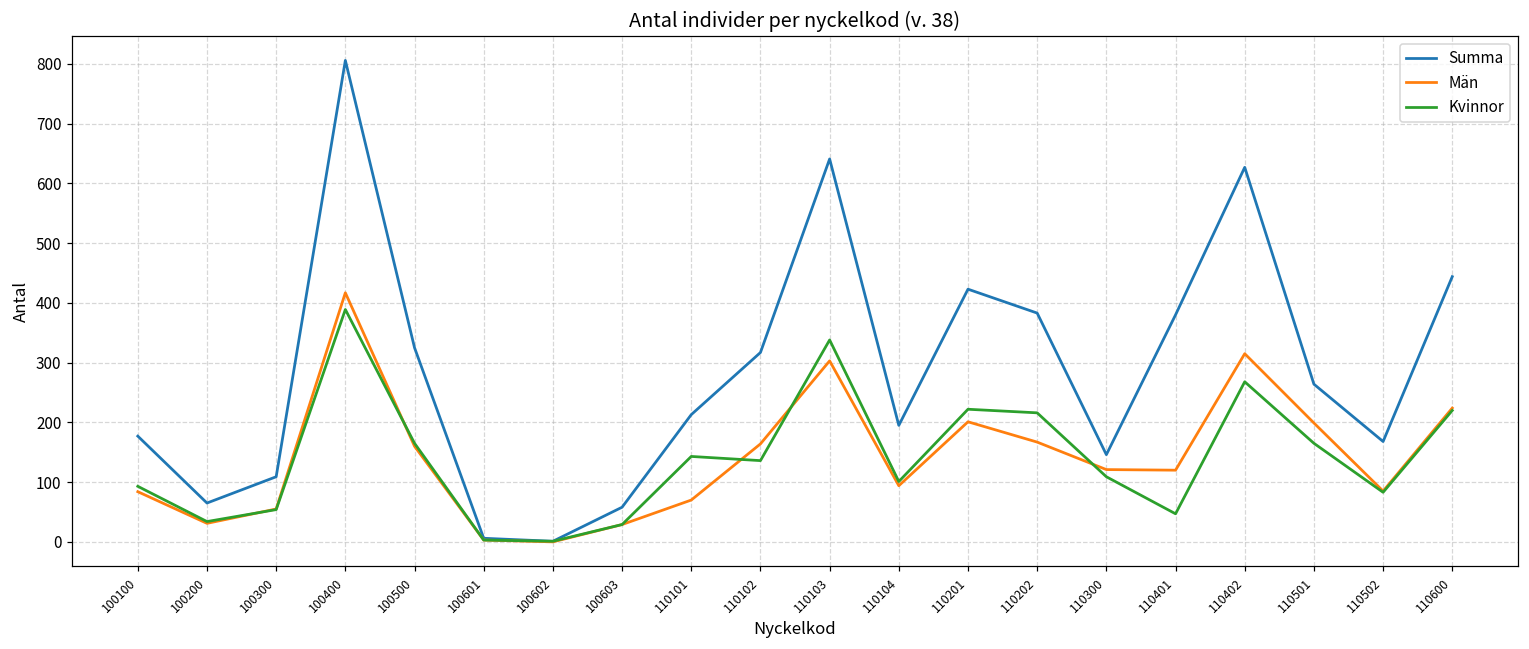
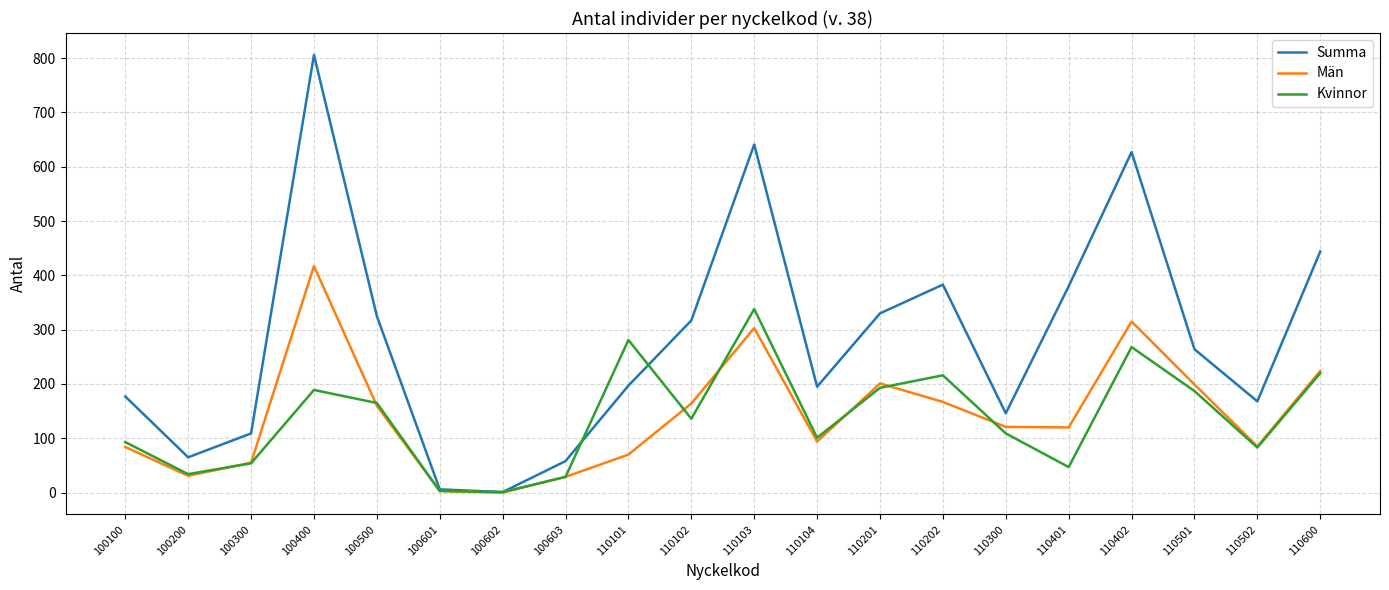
  {
    "Summa": {
      "100100": 180,
      "100200": 70,
      "100300": 110,
      "100400": 810,
      "100500": 330,
      "100603": 60,
-     "110101": 210,
+     "110101": 200,
      "110102": 320,
      "110103": 640,
      "110104": 200,
-     "110201": 420,
+     "110201": 330,
      "110202": 380,
      "110300": 150,
      "110401": 380,
      "110402": 630,
      "110501": 260,
      "110502": 170,
      "110600": 440
    },
    "Män": {
      "100100": 80,
      "100400": 420,
      "100500": 160,
      "110101": 70,
      "110102": 160,
      "110103": 300,
      "110104": 90,
      "110201": 200,
      "110202": 170,
      "110300": 120,
      "110401": 120,
      "110402": 320,
      "110501": 200
    },
    "Kvinnor": {
      "100100": 90,
-     "100400": 390,
+     "100400": 190,
      "100500": 170,
-     "110101": 140,
+     "110101": 280,
      "110102": 140,
      "110103": 340,
      "110104": 100,
-     "110201": 220,
+     "110201": 190,
      "110202": 220,
      "110300": 110,
      "110401": 50,
      "110402": 270,
-     "110501": 170
+     "110501": 190
    }
  }
